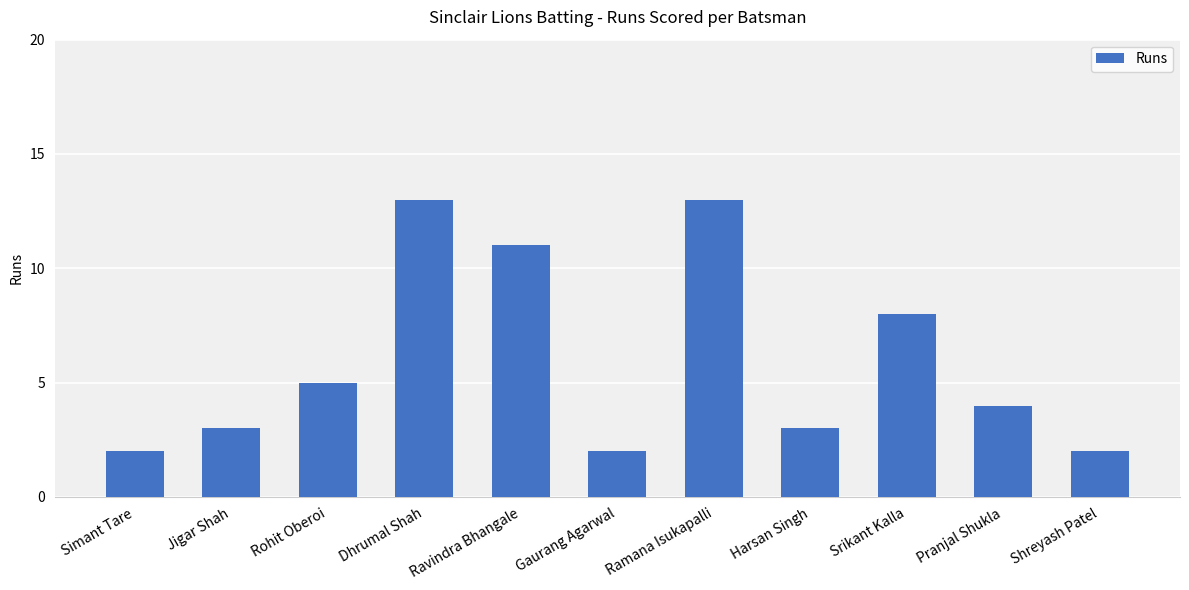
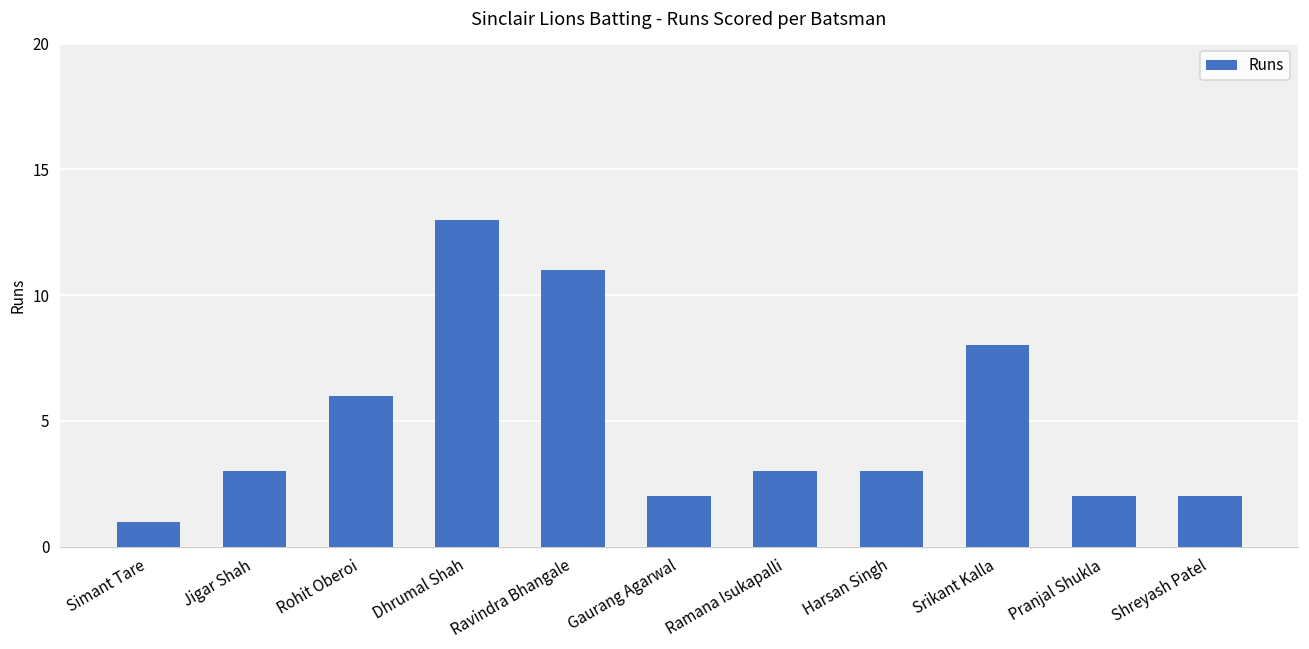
  {
-   "Simant Tare": 2,
+   "Simant Tare": 1,
    "Jigar Shah": 3,
-   "Rohit Oberoi": 5,
+   "Rohit Oberoi": 6,
    "Dhrumal Shah": 13,
    "Ravindra Bhangale": 11,
    "Gaurang Agarwal": 2,
-   "Ramana Isukapalli": 13,
+   "Ramana Isukapalli": 3,
    "Harsan Singh": 3,
    "Srikant Kalla": 8,
-   "Pranjal Shukla": 4,
+   "Pranjal Shukla": 2,
    "Shreyash Patel": 2
  }
